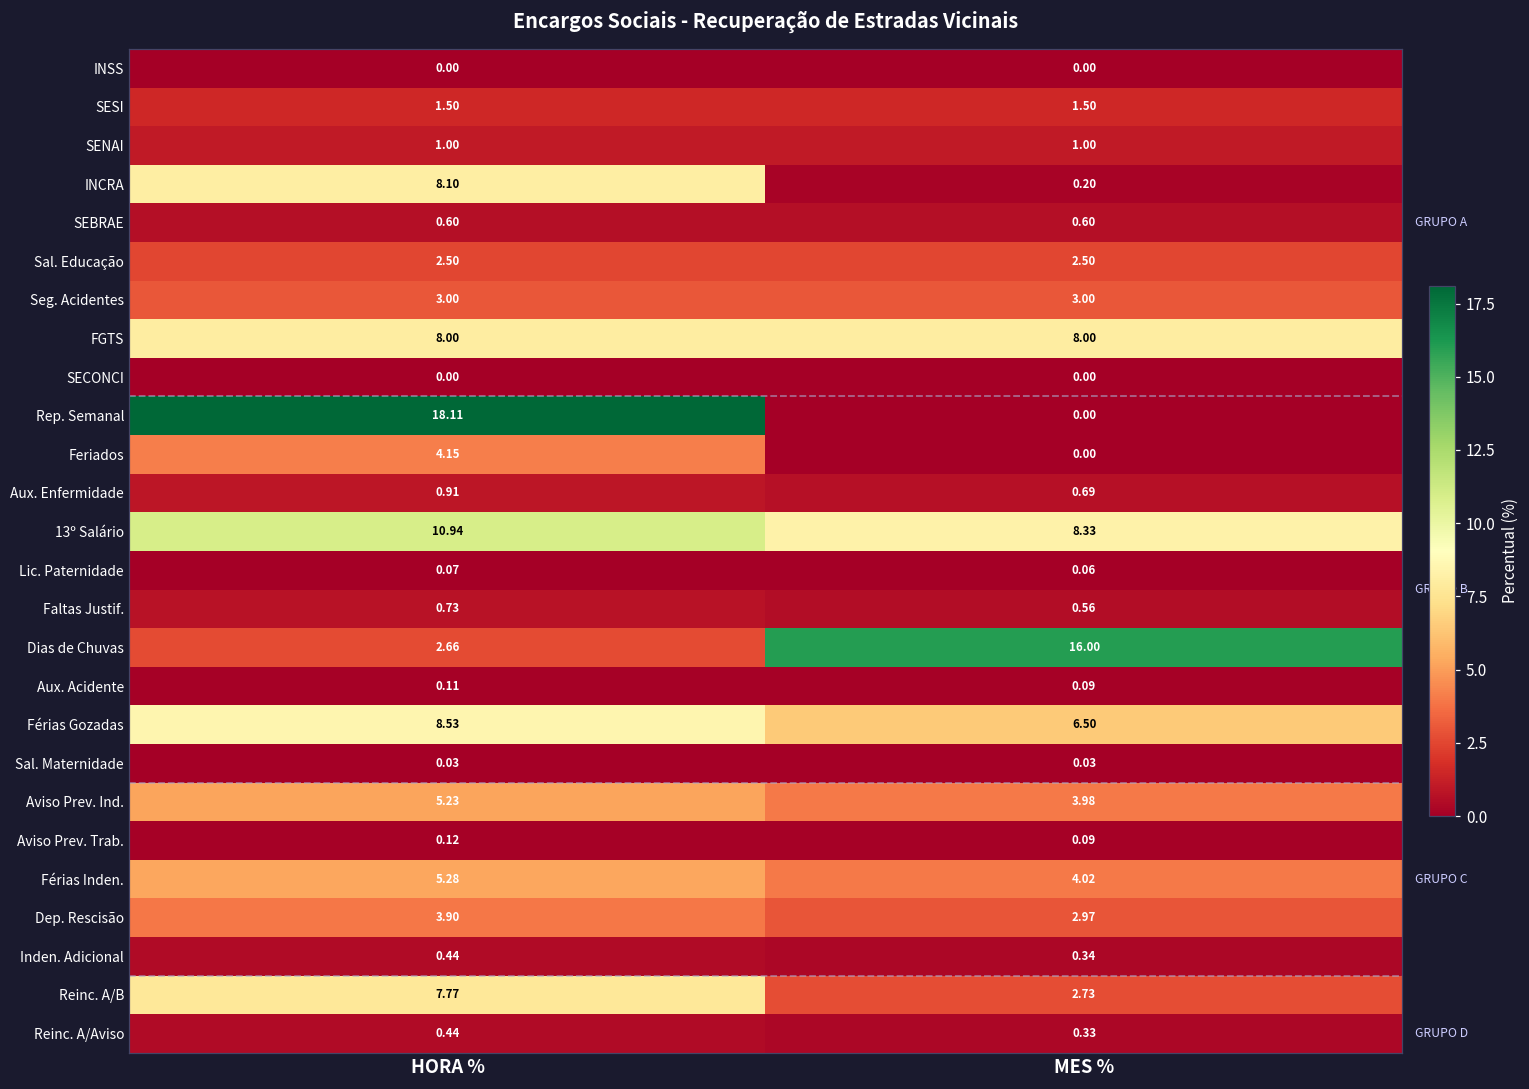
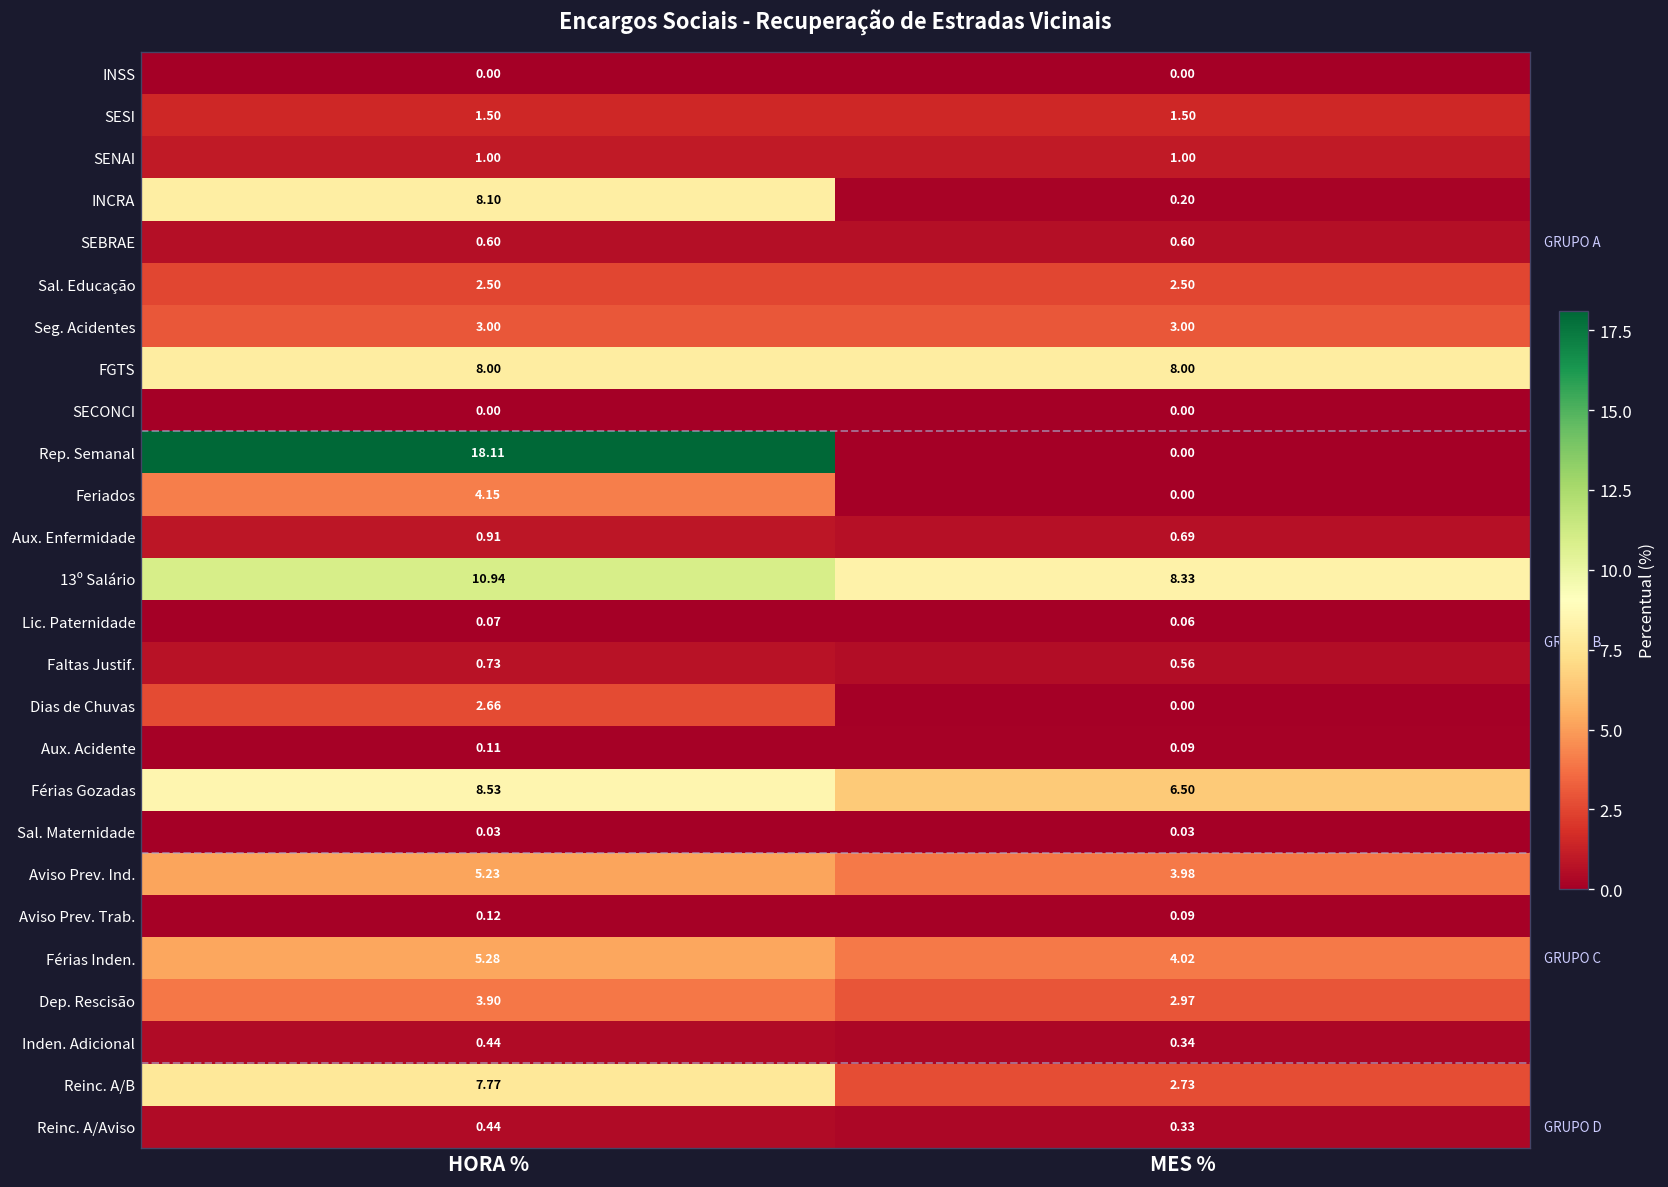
  {
    "INSS": {
      "HORA %": 0.00,
      "MES %": 0.00
    },
    "SESI": {
      "HORA %": 1.50,
      "MES %": 1.50
    },
    "SENAI": {
      "HORA %": 1.00,
      "MES %": 1.00
    },
    "INCRA": {
      "HORA %": 8.10,
      "MES %": 0.20
    },
    "SEBRAE": {
      "HORA %": 0.60,
      "MES %": 0.60
    },
    "Sal. Educação": {
      "HORA %": 2.50,
      "MES %": 2.50
    },
    "Seg. Acidentes": {
      "HORA %": 3.00,
      "MES %": 3.00
    },
    "FGTS": {
      "HORA %": 8.00,
      "MES %": 8.00
    },
    "SECONCI": {
      "HORA %": 0.00,
      "MES %": 0.00
    },
    "Rep. Semanal": {
      "HORA %": 18.11,
      "MES %": 0.00
    },
    "Feriados": {
      "HORA %": 4.15,
      "MES %": 0.00
    },
    "Aux. Enfermidade": {
      "HORA %": 0.91,
      "MES %": 0.69
    },
    "13º Salário": {
      "HORA %": 10.94,
      "MES %": 8.33
    },
    "Lic. Paternidade": {
      "HORA %": 0.07,
      "MES %": 0.06
    },
    "Faltas Justif.": {
      "HORA %": 0.73,
      "MES %": 0.56
    },
    "Dias de Chuvas": {
      "HORA %": 2.66,
-     "MES %": 16.00
+     "MES %": 0.00
    },
    "Aux. Acidente": {
      "HORA %": 0.11,
      "MES %": 0.09
    },
    "Férias Gozadas": {
      "HORA %": 8.53,
      "MES %": 6.50
    },
    "Sal. Maternidade": {
      "HORA %": 0.03,
      "MES %": 0.03
    },
    "Aviso Prev. Ind.": {
      "HORA %": 5.23,
      "MES %": 3.98
    },
    "Aviso Prev. Trab.": {
      "HORA %": 0.12,
      "MES %": 0.09
    },
    "Férias Inden.": {
      "HORA %": 5.28,
      "MES %": 4.02
    },
    "Dep. Rescisão": {
      "HORA %": 3.90,
      "MES %": 2.97
    },
    "Inden. Adicional": {
      "HORA %": 0.44,
      "MES %": 0.34
    },
    "Reinc. A/B": {
      "HORA %": 7.77,
      "MES %": 2.73
    },
    "Reinc. A/Aviso": {
      "HORA %": 0.44,
      "MES %": 0.33
    }
  }
